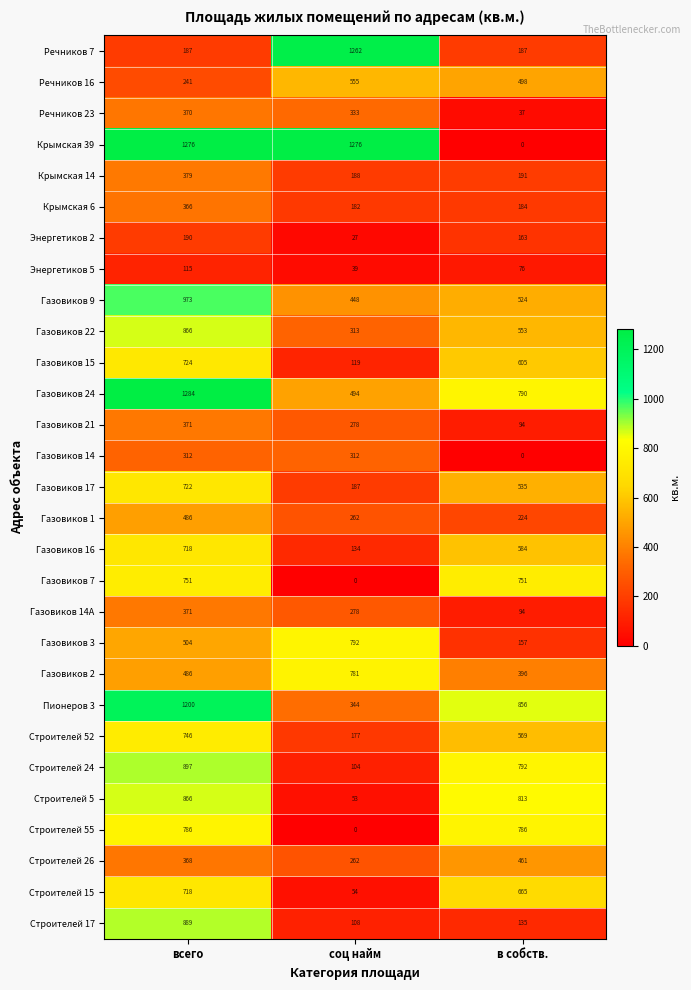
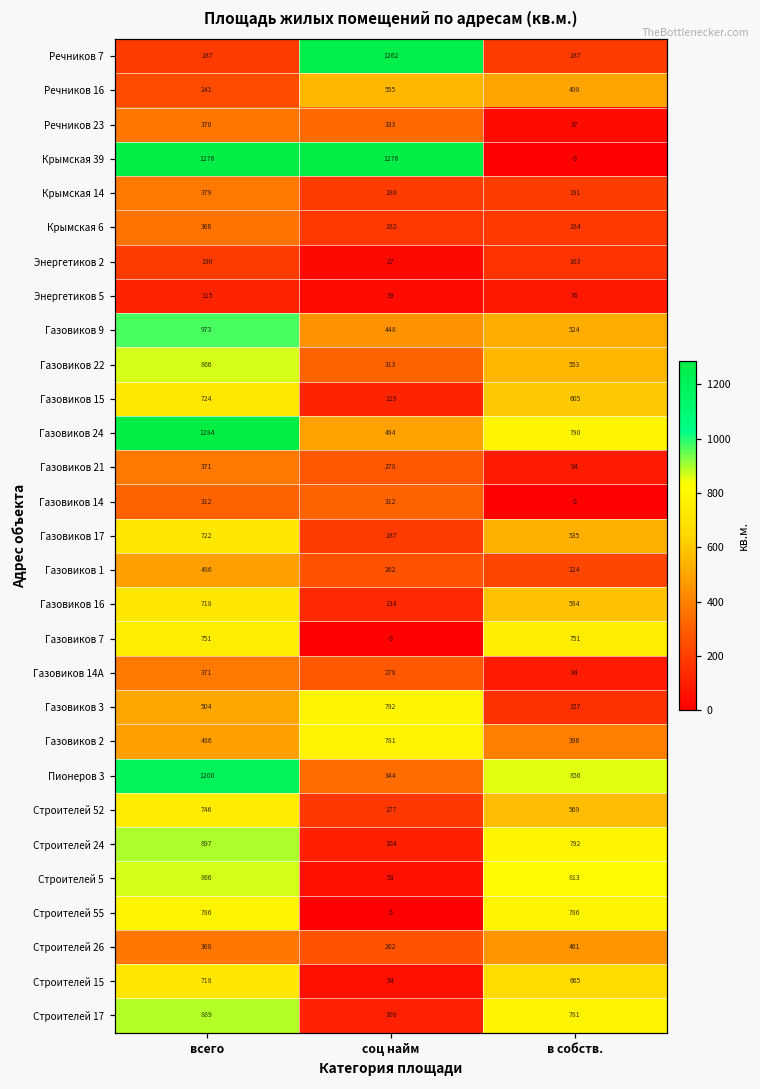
  {
    "Речников 7": {
      "всего": 187,
      "соц найм": 1262,
      "в собств.": 187
    },
    "Речников 16": {
      "всего": 241,
      "соц найм": 555,
      "в собств.": 498
    },
    "Речников 23": {
      "всего": 370,
      "соц найм": 333,
      "в собств.": 37
    },
    "Крымская 39": {
      "всего": 1276,
      "соц найм": 1276,
      "в собств.": 0
    },
    "Крымская 14": {
      "всего": 379,
      "соц найм": 188,
      "в собств.": 191
    },
    "Крымская 6": {
      "всего": 366,
      "соц найм": 182,
      "в собств.": 184
    },
    "Энергетиков 2": {
      "всего": 190,
      "соц найм": 27,
      "в собств.": 163
    },
    "Энергетиков 5": {
      "всего": 115,
      "соц найм": 39,
      "в собств.": 76
    },
    "Газовиков 9": {
      "всего": 973,
      "соц найм": 448,
      "в собств.": 524
    },
    "Газовиков 22": {
      "всего": 866,
      "соц найм": 313,
      "в собств.": 553
    },
    "Газовиков 15": {
      "всего": 724,
      "соц найм": 119,
      "в собств.": 605
    },
    "Газовиков 24": {
      "всего": 1284,
      "соц найм": 494,
      "в собств.": 790
    },
    "Газовиков 21": {
      "всего": 371,
      "соц найм": 278,
      "в собств.": 94
    },
    "Газовиков 14": {
      "всего": 312,
      "соц найм": 312,
      "в собств.": 0
    },
    "Газовиков 17": {
      "всего": 722,
      "соц найм": 187,
      "в собств.": 535
    },
    "Газовиков 1": {
      "всего": 486,
      "соц найм": 262,
      "в собств.": 224
    },
    "Газовиков 16": {
      "всего": 718,
      "соц найм": 134,
      "в собств.": 584
    },
    "Газовиков 7": {
      "всего": 751,
      "соц найм": 0,
      "в собств.": 751
    },
    "Газовиков 14А": {
      "всего": 371,
      "соц найм": 278,
      "в собств.": 94
    },
    "Газовиков 3": {
      "всего": 504,
      "соц найм": 792,
      "в собств.": 157
    },
    "Газовиков 2": {
      "всего": 486,
      "соц найм": 781,
      "в собств.": 396
    },
    "Пионеров 3": {
      "всего": 1200,
      "соц найм": 344,
      "в собств.": 856
    },
    "Строителей 52": {
      "всего": 746,
      "соц найм": 177,
      "в собств.": 569
    },
    "Строителей 24": {
      "всего": 897,
      "соц найм": 104,
      "в собств.": 792
    },
    "Строителей 5": {
      "всего": 866,
      "соц найм": 53,
      "в собств.": 813
    },
    "Строителей 55": {
      "всего": 786,
      "соц найм": 0,
      "в собств.": 786
    },
    "Строителей 26": {
      "всего": 368,
      "соц найм": 262,
      "в собств.": 461
    },
    "Строителей 15": {
      "всего": 718,
      "соц найм": 54,
      "в собств.": 665
    },
    "Строителей 17": {
      "всего": 889,
      "соц найм": 108,
-     "в собств.": 135
+     "в собств.": 781
    }
  }
